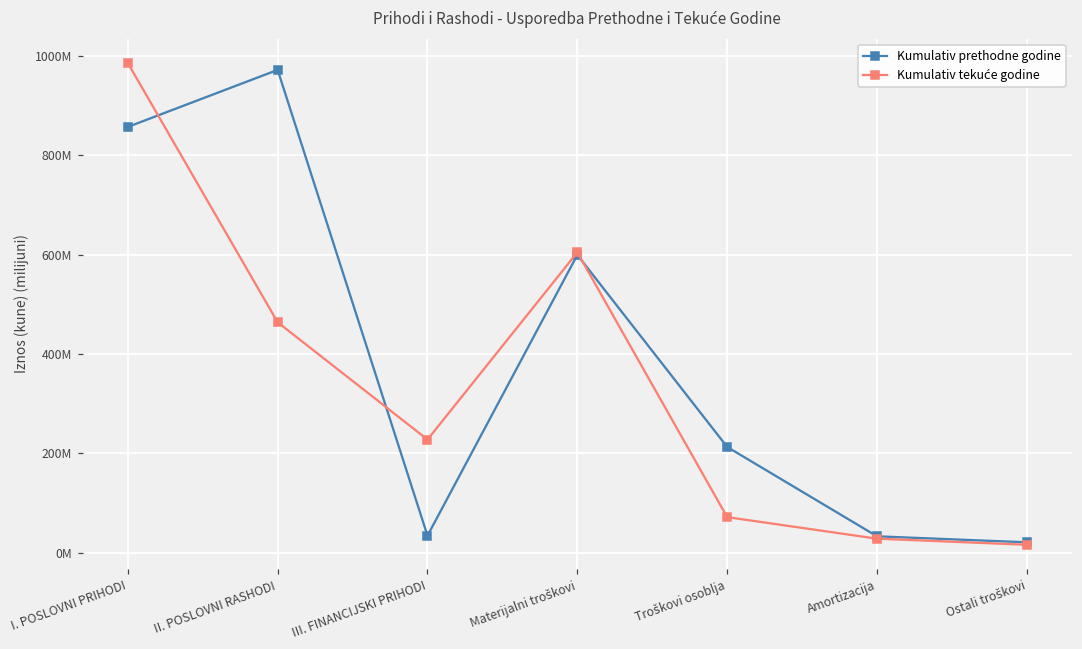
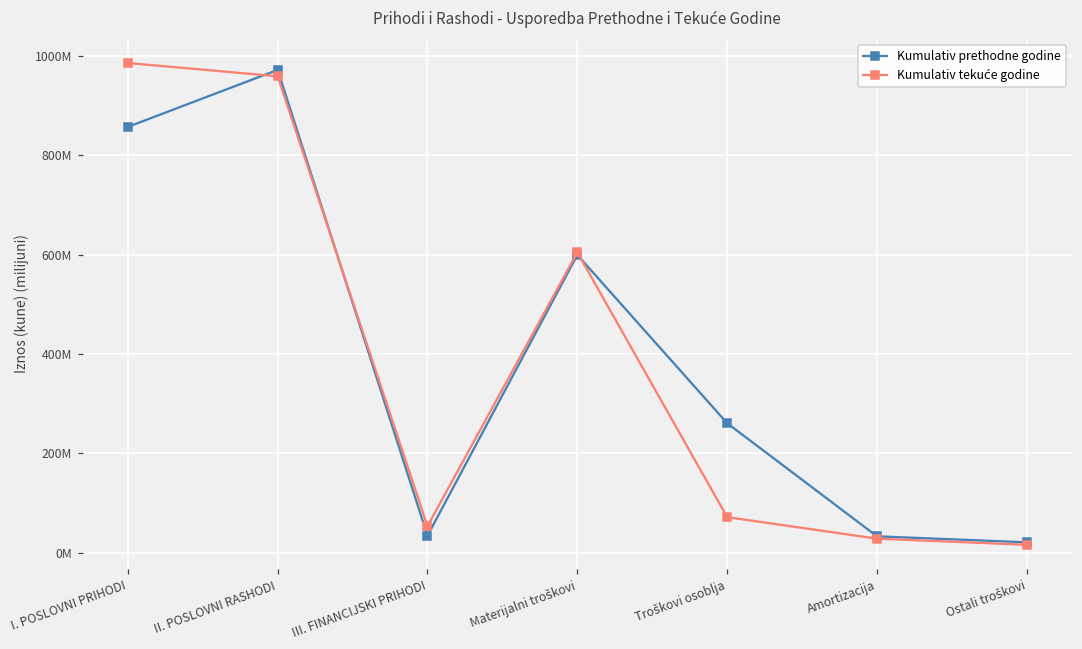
  {
    "Kumulativ prethodne godine": {
      "I. POSLOVNI PRIHODI": 860000000,
      "II. POSLOVNI RASHODI": 970000000,
      "III. FINANCIJSKI PRIHODI": 30000000,
-     "Troškovi osoblja": 210000000
+     "Troškovi osoblja": 260000000
    },
    "Kumulativ tekuće godine": {
      "I. POSLOVNI PRIHODI": 990000000,
-     "II. POSLOVNI RASHODI": 460000000,
-     "III. FINANCIJSKI PRIHODI": 230000000,
+     "II. POSLOVNI RASHODI": 960000000,
+     "III. FINANCIJSKI PRIHODI": 50000000,
      "Troškovi osoblja": 70000000
    }
  }
